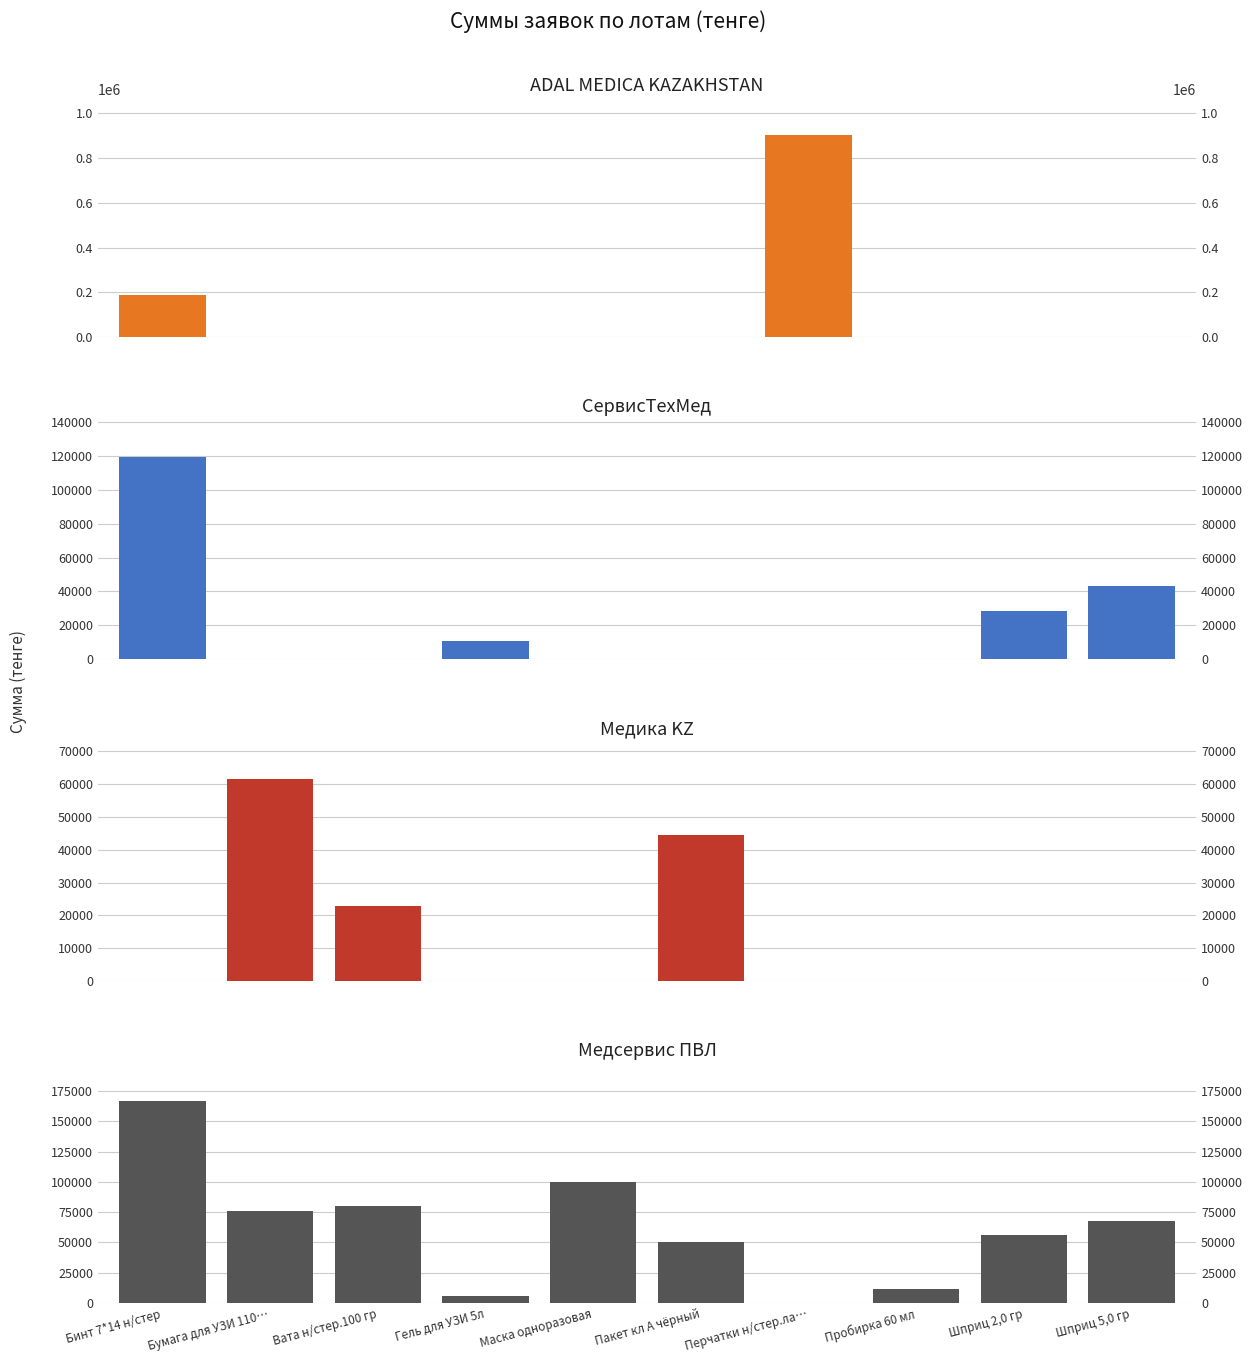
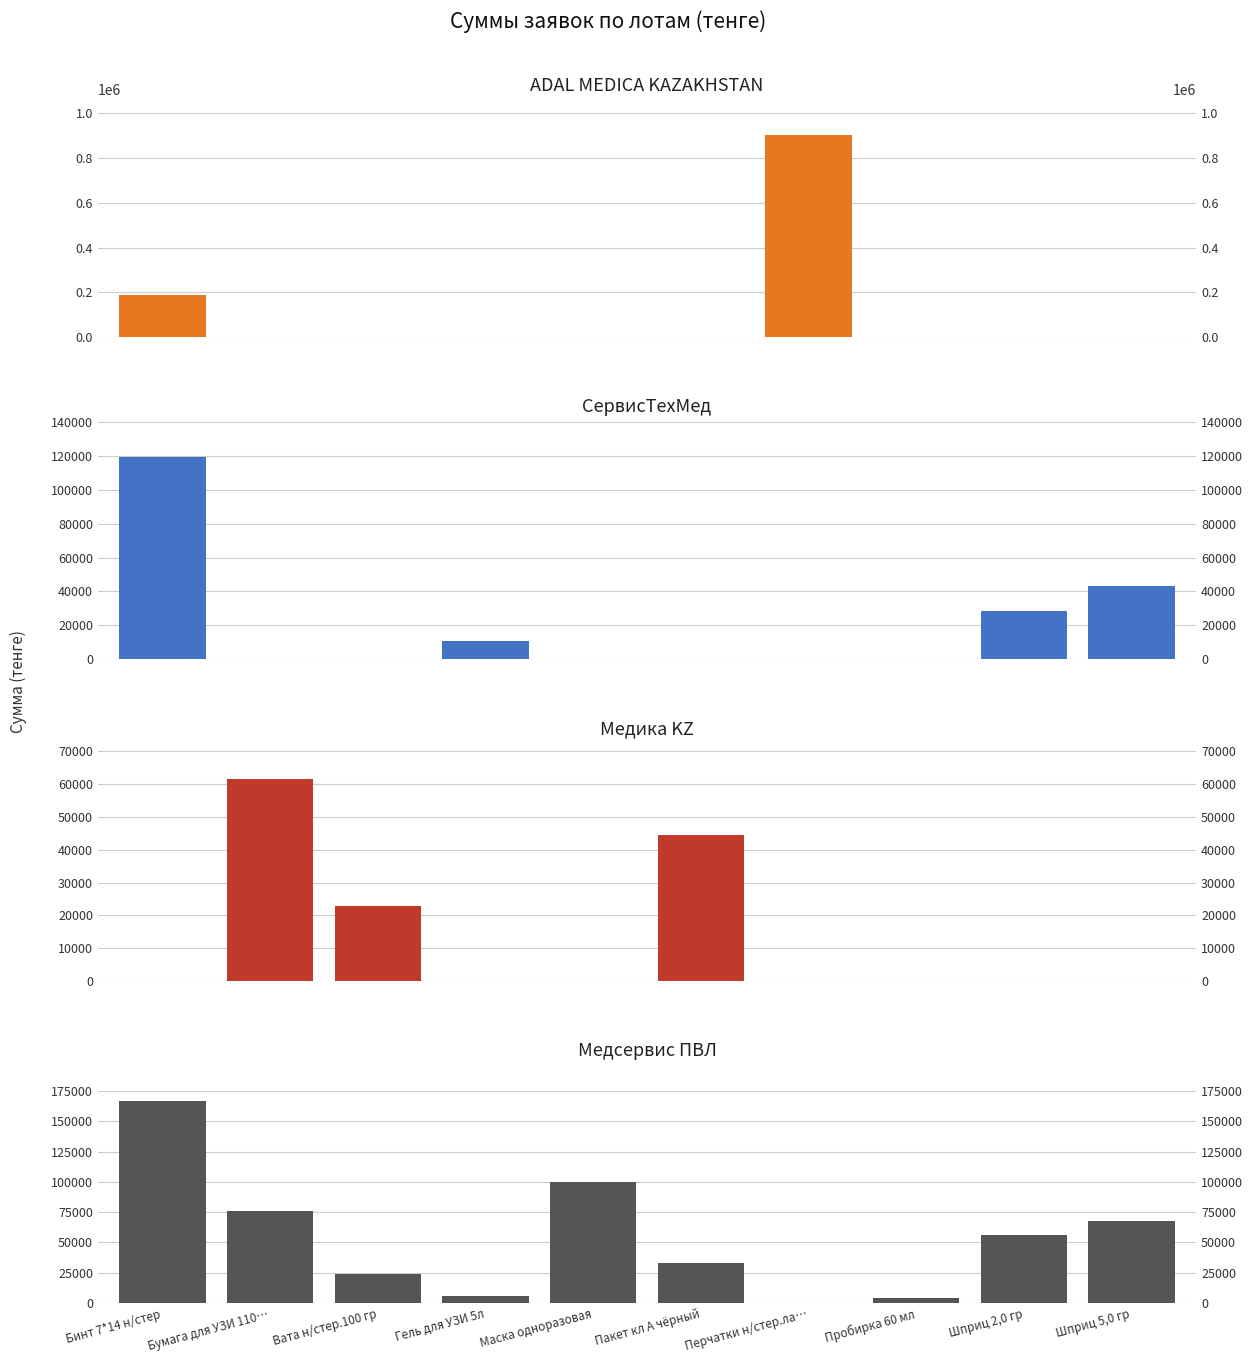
  {
    "Медсервис ПВЛ": {
      "Бинт 7*14 н/стер": 167000,
      "Бумага для УЗИ 110…": 76000,
-     "Вата н/стер.100 гр": 80000,
+     "Вата н/стер.100 гр": 24000,
      "Гель для УЗИ 5л": 6000,
      "Маска одноразовая": 100000,
-     "Пакет кл А чёрный": 50000,
+     "Пакет кл А чёрный": 33000,
      "Перчатки н/стер.ла…": 0,
-     "Пробирка 60 мл": 12000,
+     "Пробирка 60 мл": 4000,
      "Шприц 2,0 гр": 56000,
      "Шприц 5,0 гр": 68000
    }
  }
